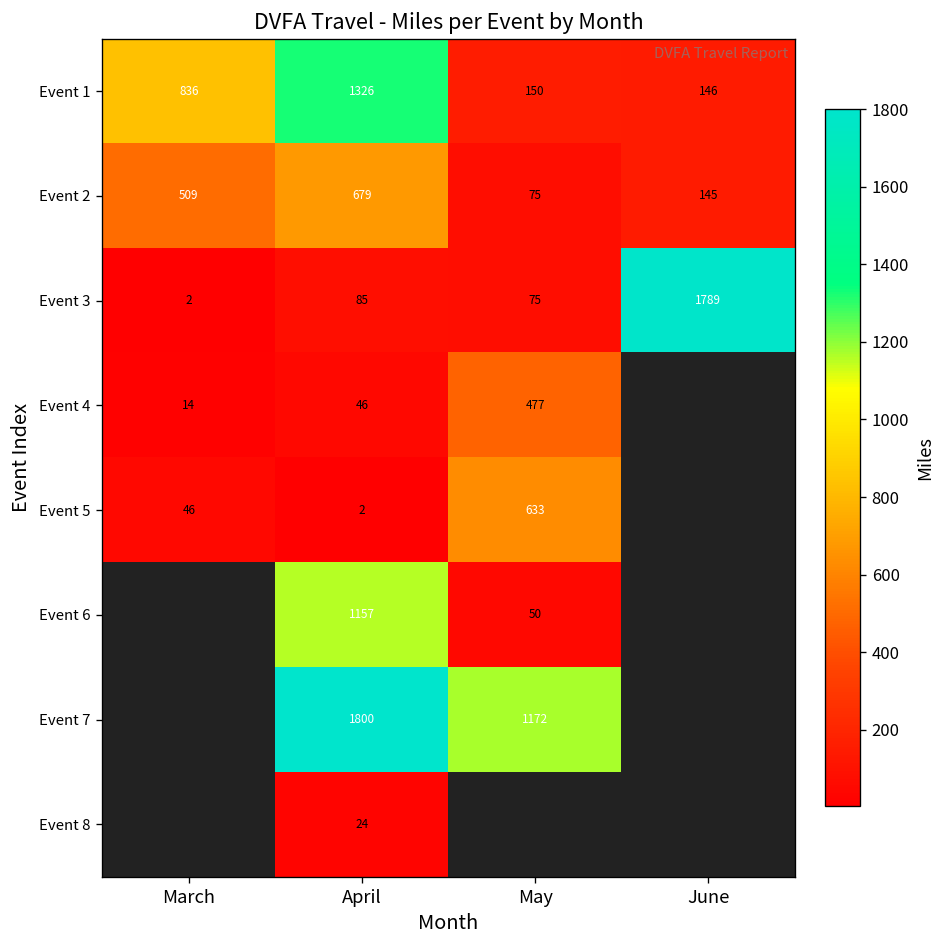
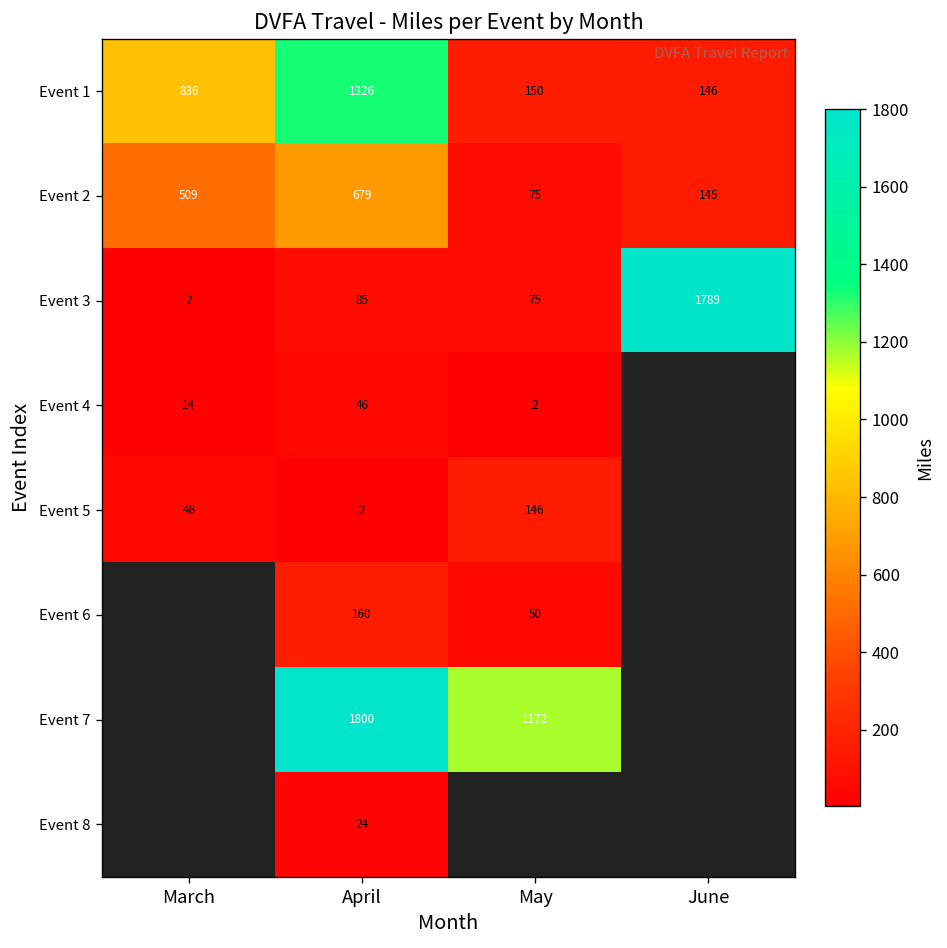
  {
    "Event 1": {
      "March": 836,
      "April": 1326,
      "May": 150
    },
    "Event 2": {
      "March": 509,
      "April": 679,
      "May": 75,
      "June": 145
    },
    "Event 3": {
      "March": 2,
      "April": 85,
      "May": 75,
      "June": 1789
    },
    "Event 4": {
      "March": 14,
      "April": 46,
-     "May": 477
+     "May": 2
    },
    "Event 5": {
      "March": 46,
      "April": 2,
-     "May": 633
+     "May": 146
    },
    "Event 6": {
-     "April": 1157,
+     "April": 160,
      "May": 50
    },
    "Event 7": {
      "April": 1800,
      "May": 1172
    },
    "Event 8": {
      "April": 24
    }
  }
